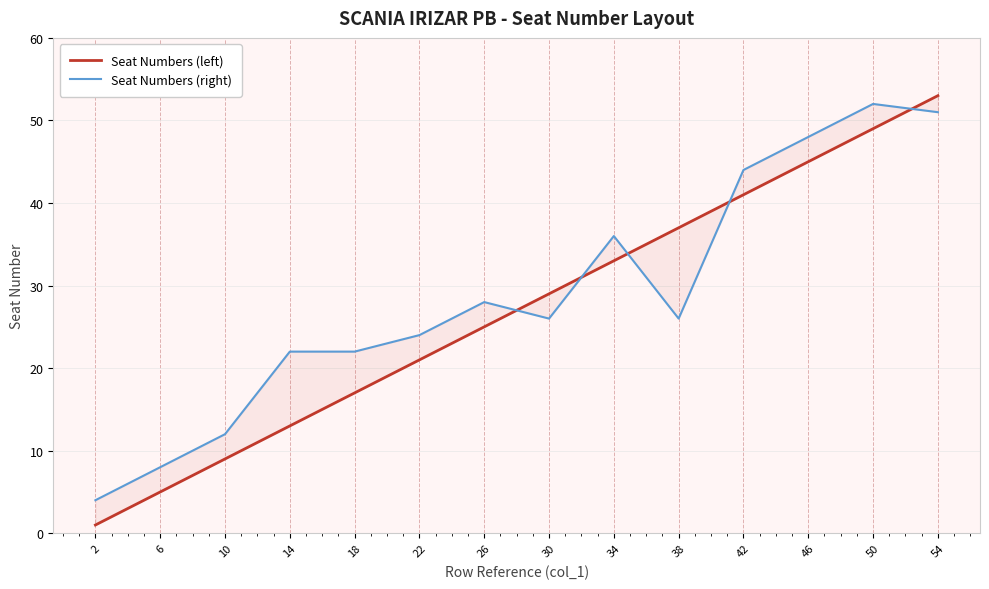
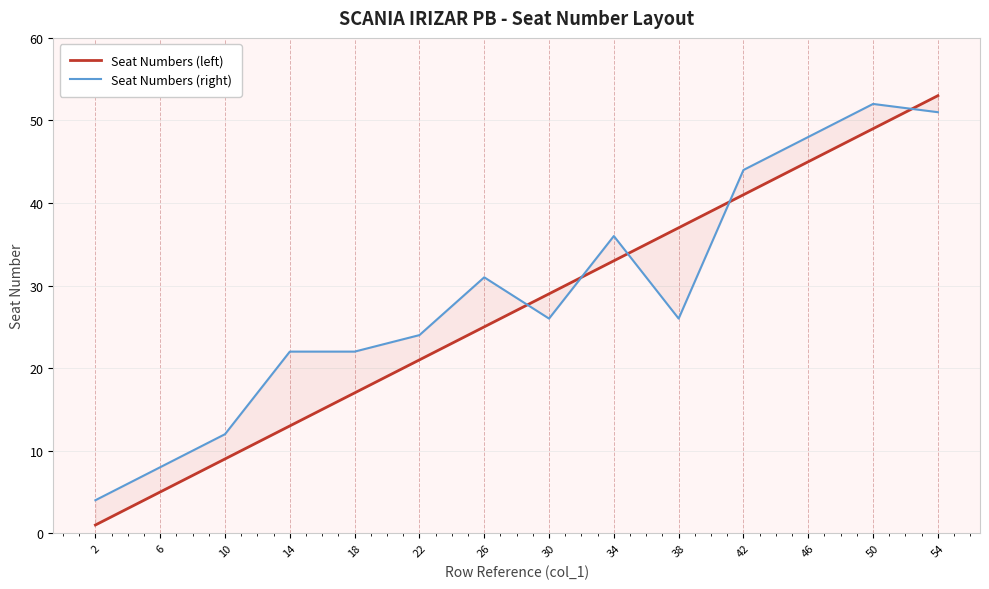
  {
    "Seat Numbers (right)": {
-     "26": 28,
+     "26": 31,
      "30": 26,
      "38": 26,
      "54": 51
    }
  }
